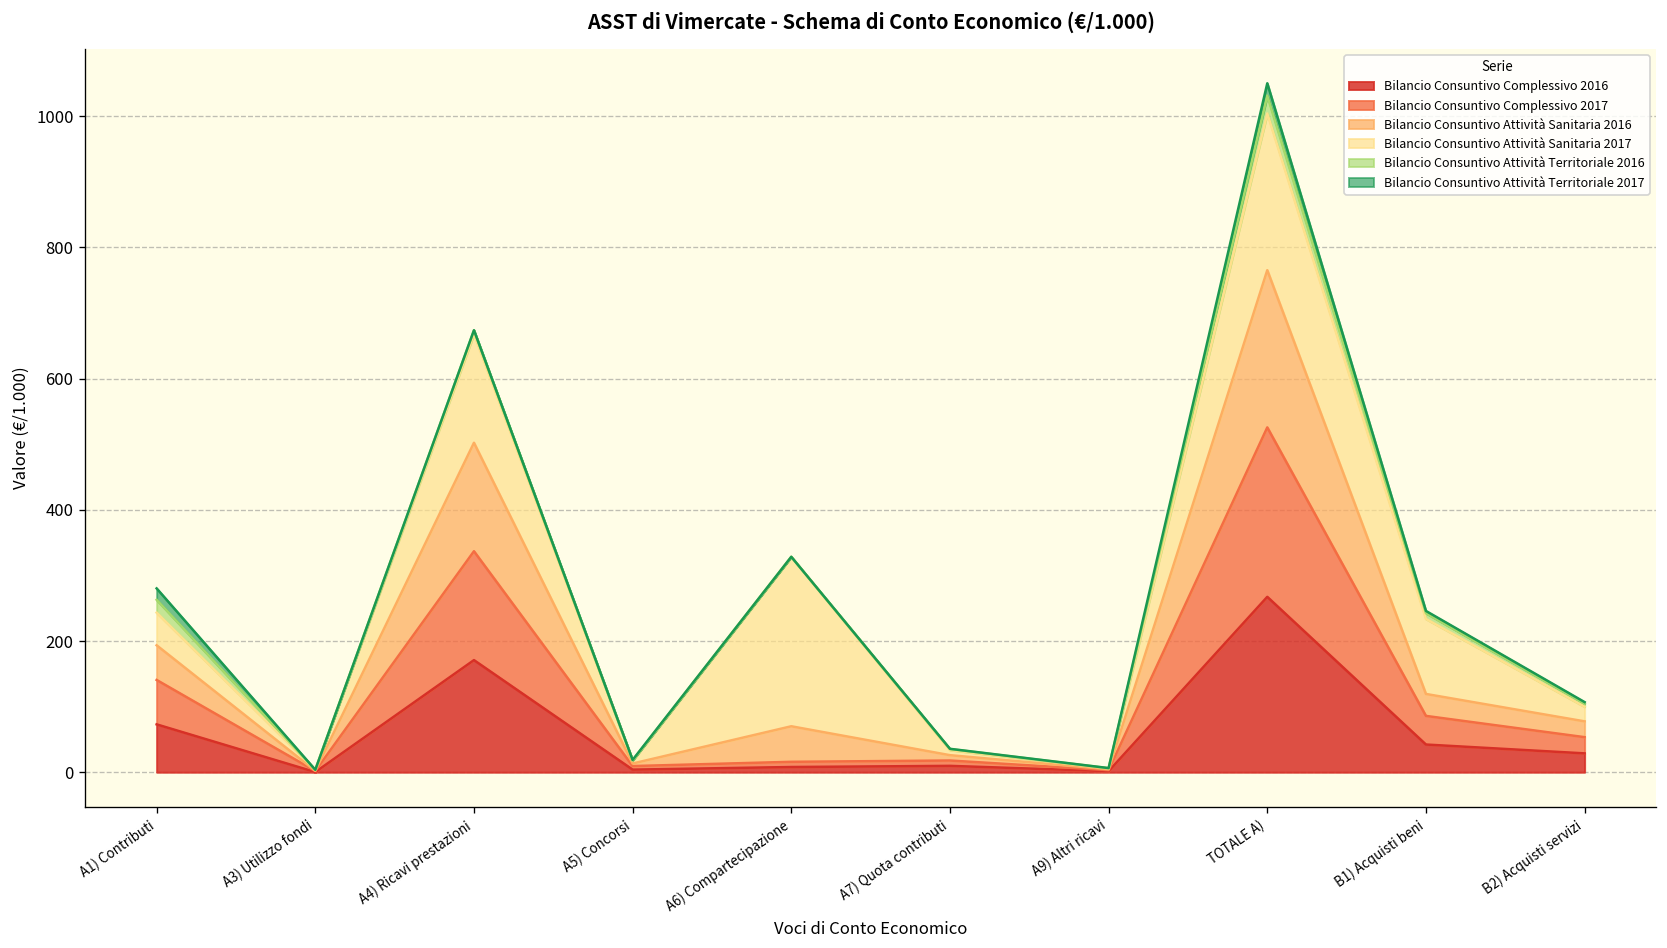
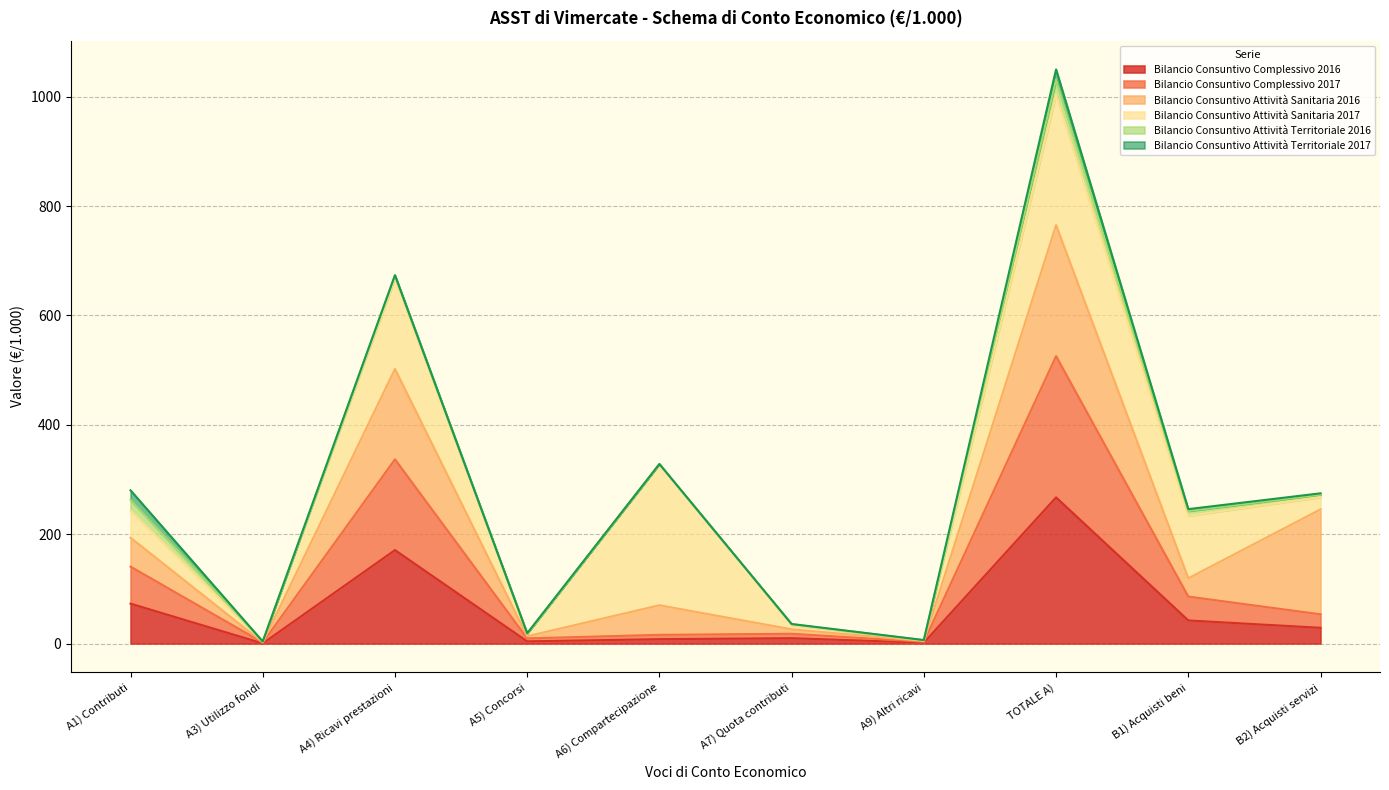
  {
    "Bilancio Consuntivo Complessivo 2016": {
      "A1) Contributi": 70,
      "A4) Ricavi prestazioni": 170,
      "A5) Concorsi": 0,
      "A6) Compartecipazione": 10,
      "A7) Quota contributi": 10,
      "TOTALE A)": 270,
      "B1) Acquisti beni": 40,
      "B2) Acquisti servizi": 30
    },
    "Bilancio Consuntivo Complessivo 2017": {
      "A1) Contributi": 70,
      "A4) Ricavi prestazioni": 170,
      "A6) Compartecipazione": 10,
      "A7) Quota contributi": 10,
      "TOTALE A)": 260,
      "B1) Acquisti beni": 40,
      "B2) Acquisti servizi": 20
    },
    "Bilancio Consuntivo Attività Sanitaria 2016": {
      "A1) Contributi": 50,
      "A4) Ricavi prestazioni": 170,
      "A6) Compartecipazione": 50,
      "A7) Quota contributi": 10,
      "TOTALE A)": 240,
      "B1) Acquisti beni": 30,
-     "B2) Acquisti servizi": 20
+     "B2) Acquisti servizi": 190
    },
    "Bilancio Consuntivo Attività Sanitaria 2017": {
      "A1) Contributi": 50,
      "A4) Ricavi prestazioni": 170,
      "TOTALE A)": 240,
      "B1) Acquisti beni": 110
    },
    "Bilancio Consuntivo Attività Territoriale 2016": {
      "A1) Contributi": 20,
      "TOTALE A)": 30
    },
    "Bilancio Consuntivo Attività Territoriale 2017": {
      "A1) Contributi": 20,
      "TOTALE A)": 20
    }
  }
